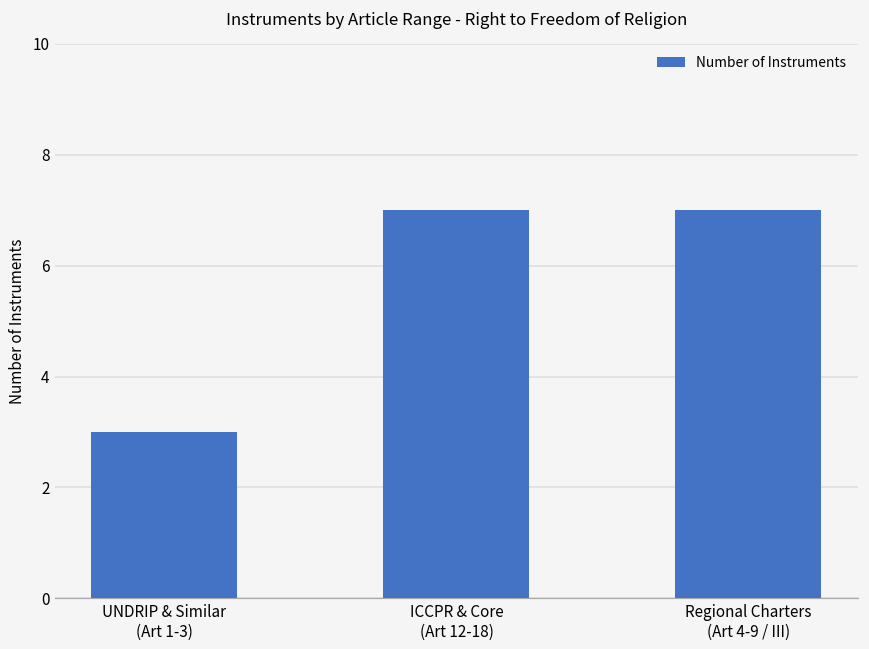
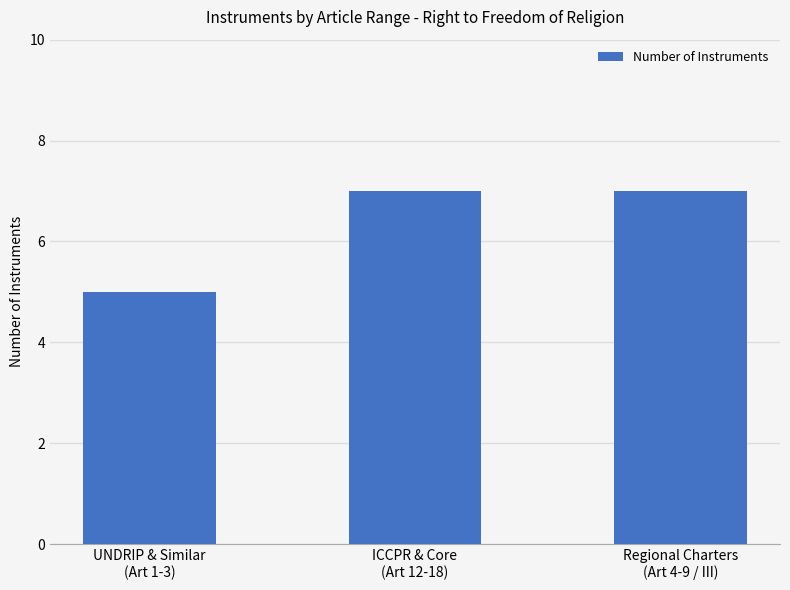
  {
-   "UNDRIP & Similar (Art 1-3)": 3,
+   "UNDRIP & Similar (Art 1-3)": 5,
    "ICCPR & Core (Art 12-18)": 7,
    "Regional Charters (Art 4-9 / III)": 7
  }
